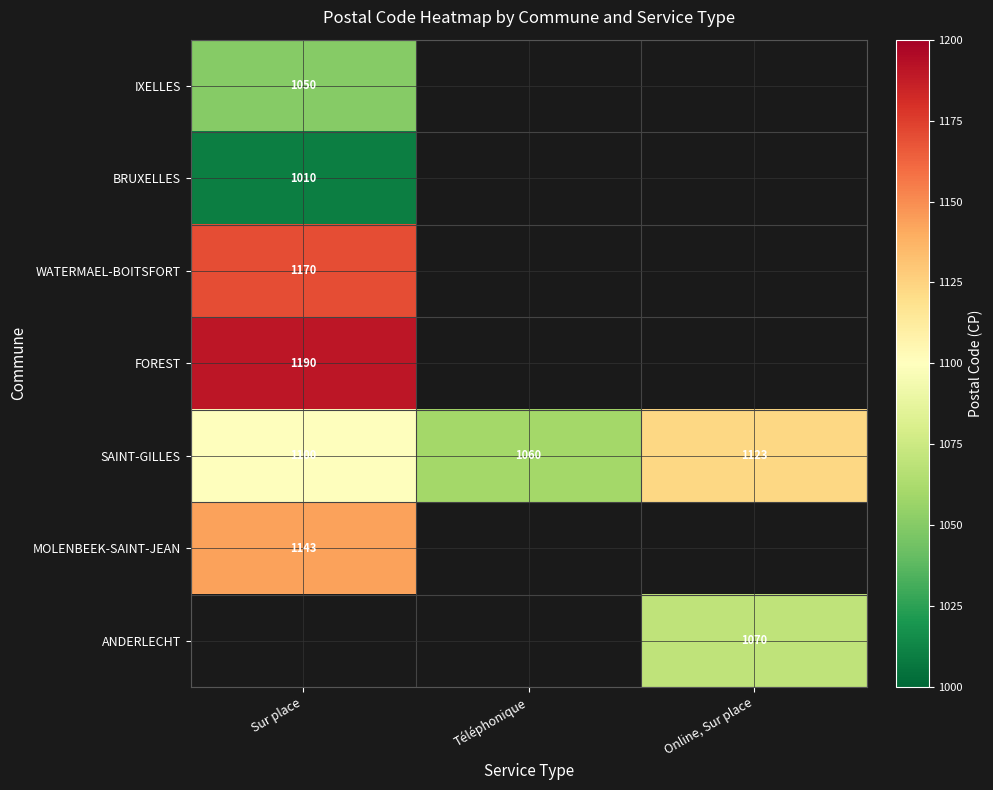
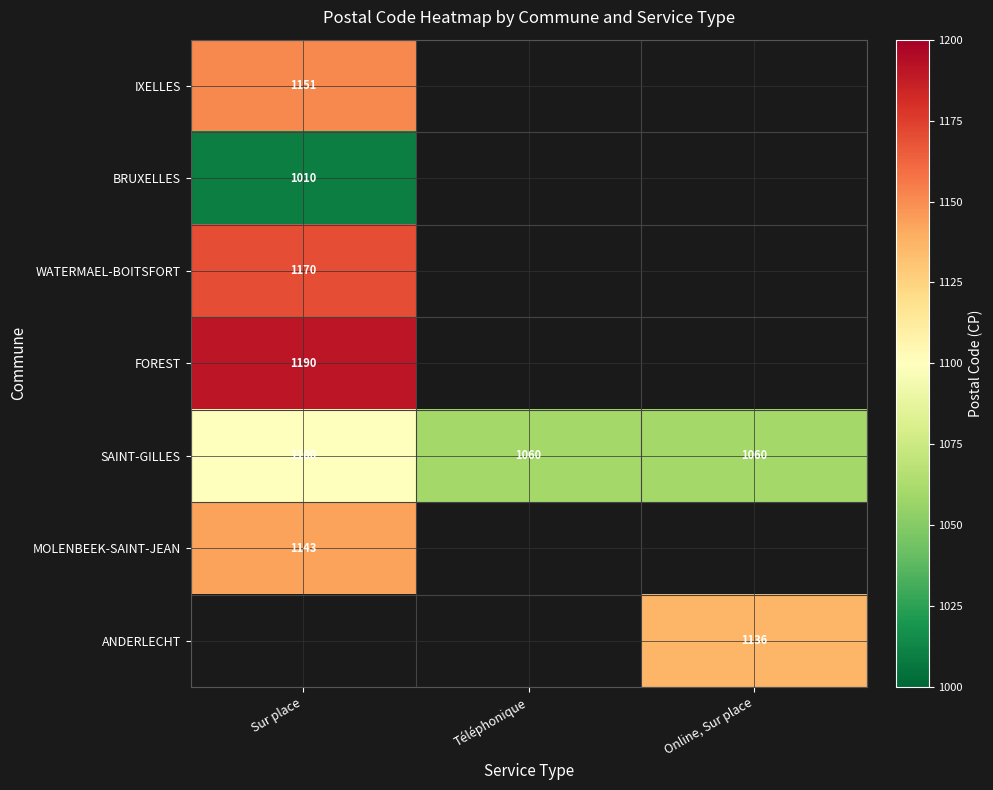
  {
    "IXELLES": {
-     "Sur place": 1050
+     "Sur place": 1151
    },
    "BRUXELLES": {
      "Sur place": 1010
    },
    "WATERMAEL-BOITSFORT": {
      "Sur place": 1170
    },
    "FOREST": {
      "Sur place": 1190
    },
    "SAINT-GILLES": {
      "Sur place": 1100,
      "Téléphonique": 1060,
-     "Online, Sur place": 1123
+     "Online, Sur place": 1060
    },
    "MOLENBEEK-SAINT-JEAN": {
      "Sur place": 1143
    },
    "ANDERLECHT": {
-     "Online, Sur place": 1070
+     "Online, Sur place": 1136
    }
  }
